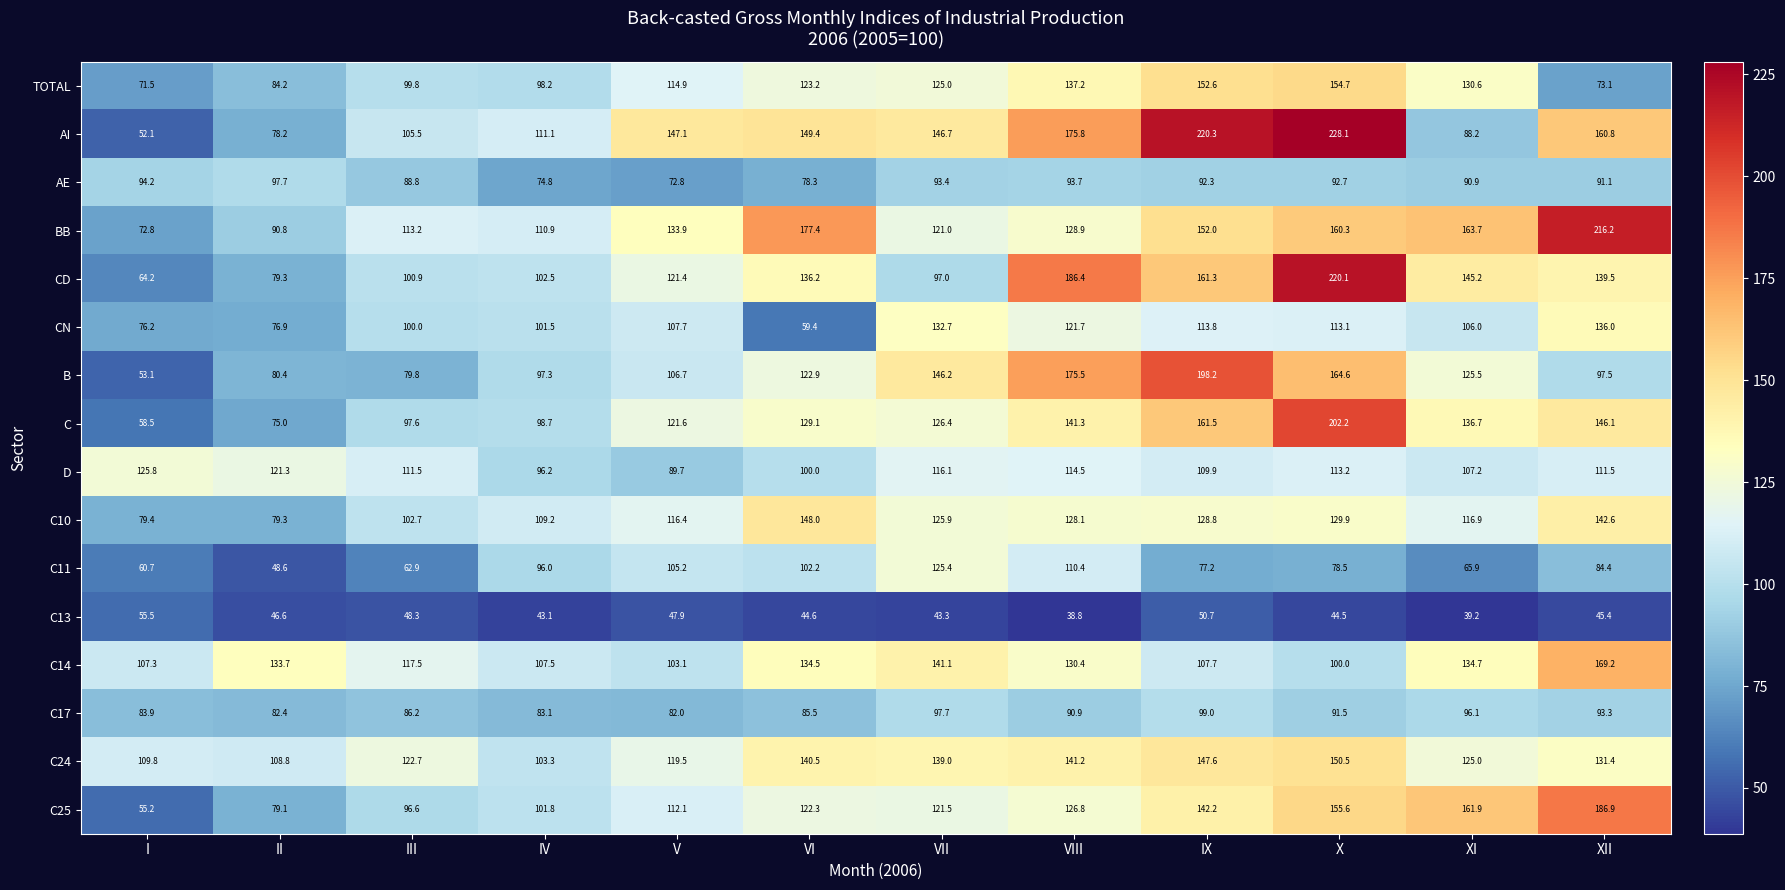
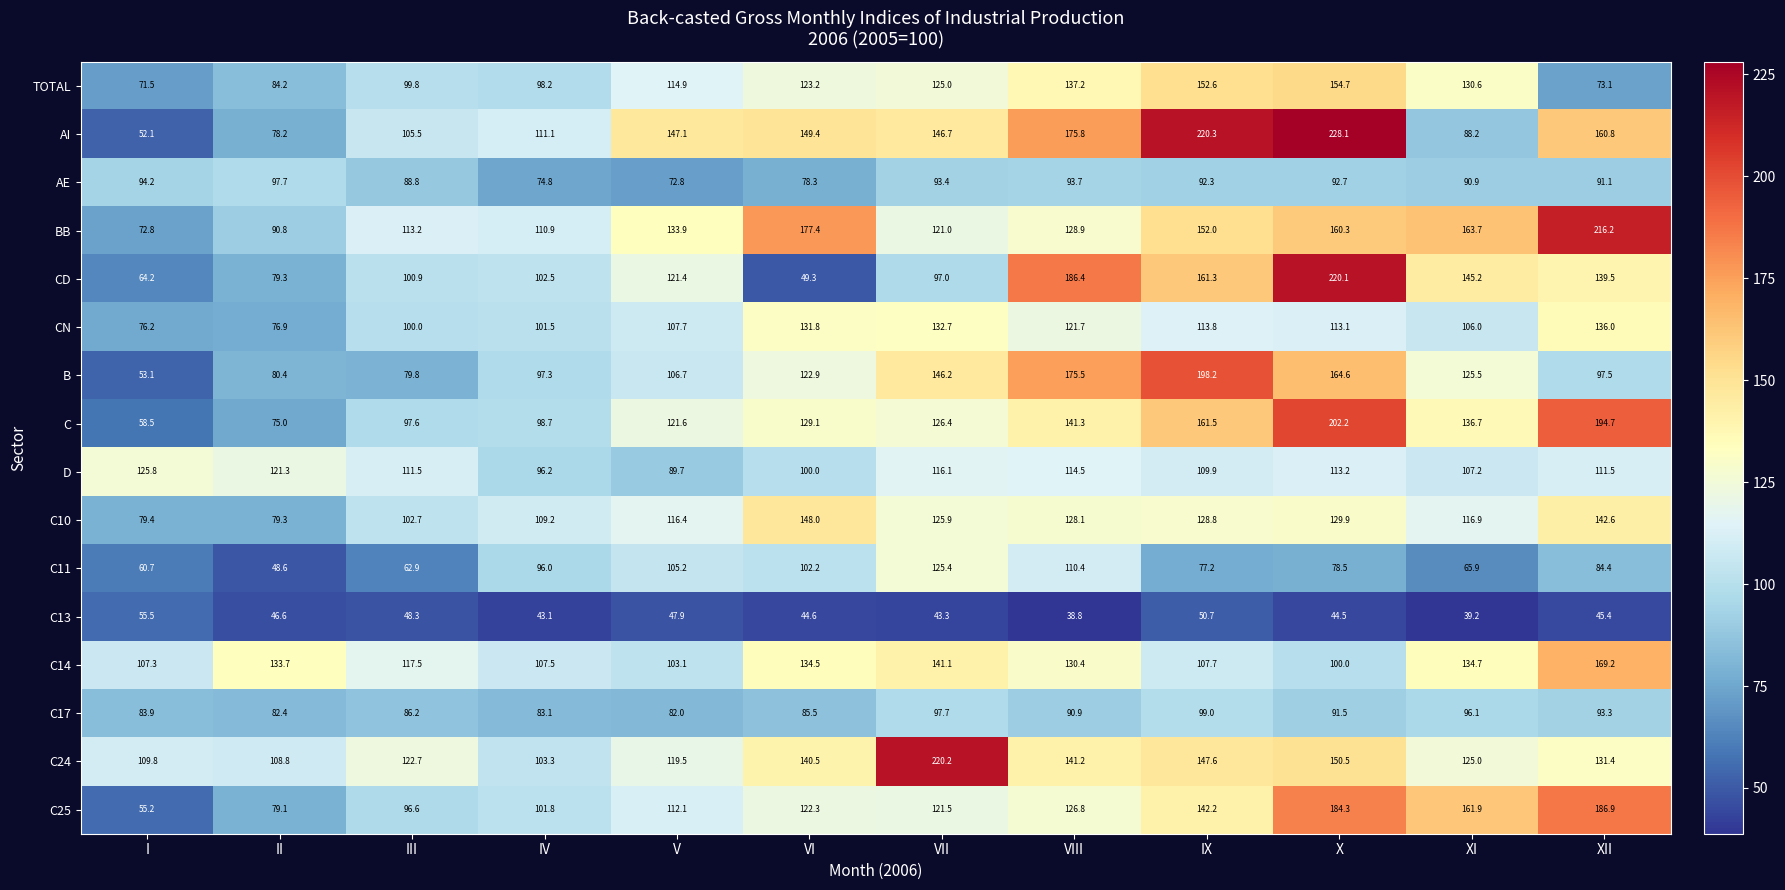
  {
    "TOTAL": {
      "I": 71.5,
      "II": 84.2,
      "III": 99.8,
      "IV": 98.2,
      "V": 114.9,
      "VI": 123.2,
      "VII": 125.0,
      "VIII": 137.2,
      "IX": 152.6,
      "X": 154.7,
      "XI": 130.6,
      "XII": 73.1
    },
    "AI": {
      "I": 52.1,
      "II": 78.2,
      "III": 105.5,
      "IV": 111.1,
      "V": 147.1,
      "VI": 149.4,
      "VII": 146.7,
      "VIII": 175.8,
      "IX": 220.3,
      "X": 228.1,
      "XI": 88.2,
      "XII": 160.8
    },
    "AE": {
      "I": 94.2,
      "II": 97.7,
      "III": 88.8,
      "IV": 74.8,
      "V": 72.8,
      "VI": 78.3,
      "VII": 93.4,
      "VIII": 93.7,
      "IX": 92.3,
      "X": 92.7,
      "XI": 90.9,
      "XII": 91.1
    },
    "BB": {
      "I": 72.8,
      "II": 90.8,
      "III": 113.2,
      "IV": 110.9,
      "V": 133.9,
      "VI": 177.4,
      "VII": 121.0,
      "VIII": 128.9,
      "IX": 152.0,
      "X": 160.3,
      "XI": 163.7,
      "XII": 216.2
    },
    "CD": {
      "I": 64.2,
      "II": 79.3,
      "III": 100.9,
      "IV": 102.5,
      "V": 121.4,
-     "VI": 136.2,
+     "VI": 49.3,
      "VII": 97.0,
      "VIII": 186.4,
      "IX": 161.3,
      "X": 220.1,
      "XI": 145.2,
      "XII": 139.5
    },
    "CN": {
      "I": 76.2,
      "II": 76.9,
      "III": 100.0,
      "IV": 101.5,
      "V": 107.7,
-     "VI": 59.4,
+     "VI": 131.8,
      "VII": 132.7,
      "VIII": 121.7,
      "IX": 113.8,
      "X": 113.1,
      "XI": 106.0,
      "XII": 136.0
    },
    "B": {
      "I": 53.1,
      "II": 80.4,
      "III": 79.8,
      "IV": 97.3,
      "V": 106.7,
      "VI": 122.9,
      "VII": 146.2,
      "VIII": 175.5,
      "IX": 198.2,
      "X": 164.6,
      "XI": 125.5,
      "XII": 97.5
    },
    "C": {
      "I": 58.5,
      "II": 75.0,
      "III": 97.6,
      "IV": 98.7,
      "V": 121.6,
      "VI": 129.1,
      "VII": 126.4,
      "VIII": 141.3,
      "IX": 161.5,
      "X": 202.2,
      "XI": 136.7,
-     "XII": 146.1
+     "XII": 194.7
    },
    "D": {
      "I": 125.8,
      "II": 121.3,
      "III": 111.5,
      "IV": 96.2,
      "V": 89.7,
      "VI": 100.0,
      "VII": 116.1,
      "VIII": 114.5,
      "IX": 109.9,
      "X": 113.2,
      "XI": 107.2,
      "XII": 111.5
    },
    "C10": {
      "I": 79.4,
      "II": 79.3,
      "III": 102.7,
      "IV": 109.2,
      "V": 116.4,
      "VI": 148.0,
      "VII": 125.9,
      "VIII": 128.1,
      "IX": 128.8,
      "X": 129.9,
      "XI": 116.9,
      "XII": 142.6
    },
    "C11": {
      "I": 60.7,
      "II": 48.6,
      "III": 62.9,
      "IV": 96.0,
      "V": 105.2,
      "VI": 102.2,
      "VII": 125.4,
      "VIII": 110.4,
      "IX": 77.2,
      "X": 78.5,
      "XI": 65.9,
      "XII": 84.4
    },
    "C13": {
      "I": 55.5,
      "II": 46.6,
      "III": 48.3,
      "IV": 43.1,
      "V": 47.9,
      "VI": 44.6,
      "VII": 43.3,
      "VIII": 38.8,
      "IX": 50.7,
      "X": 44.5,
      "XI": 39.2,
      "XII": 45.4
    },
    "C14": {
      "I": 107.3,
      "II": 133.7,
      "III": 117.5,
      "IV": 107.5,
      "V": 103.1,
      "VI": 134.5,
      "VII": 141.1,
      "VIII": 130.4,
      "IX": 107.7,
      "X": 100.0,
      "XI": 134.7,
      "XII": 169.2
    },
    "C17": {
      "I": 83.9,
      "II": 82.4,
      "III": 86.2,
      "IV": 83.1,
      "V": 82.0,
      "VI": 85.5,
      "VII": 97.7,
      "VIII": 90.9,
      "IX": 99.0,
      "X": 91.5,
      "XI": 96.1,
      "XII": 93.3
    },
    "C24": {
      "I": 109.8,
      "II": 108.8,
      "III": 122.7,
      "IV": 103.3,
      "V": 119.5,
      "VI": 140.5,
-     "VII": 139.0,
+     "VII": 220.2,
      "VIII": 141.2,
      "IX": 147.6,
      "X": 150.5,
      "XI": 125.0,
      "XII": 131.4
    },
    "C25": {
      "I": 55.2,
      "II": 79.1,
      "III": 96.6,
      "IV": 101.8,
      "V": 112.1,
      "VI": 122.3,
      "VII": 121.5,
      "VIII": 126.8,
      "IX": 142.2,
-     "X": 155.6,
+     "X": 184.3,
      "XI": 161.9,
      "XII": 186.9
    }
  }
